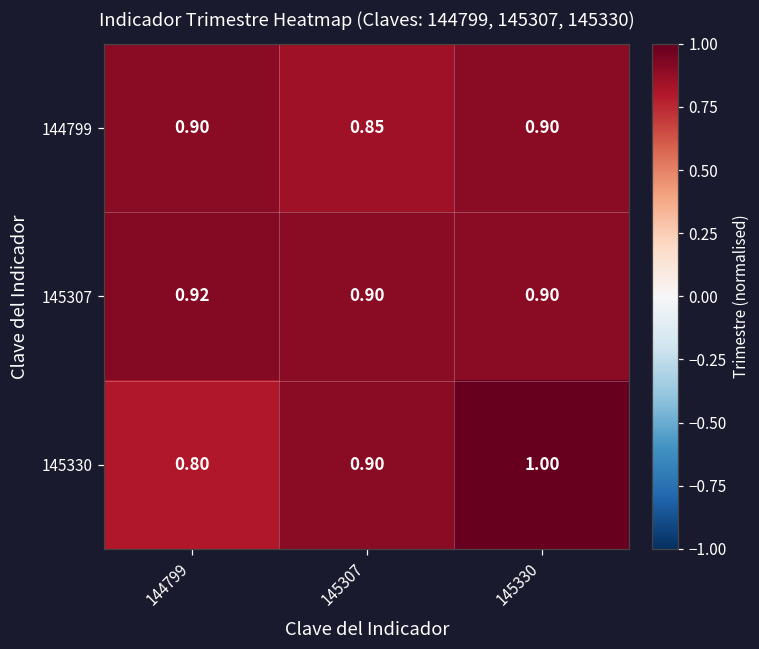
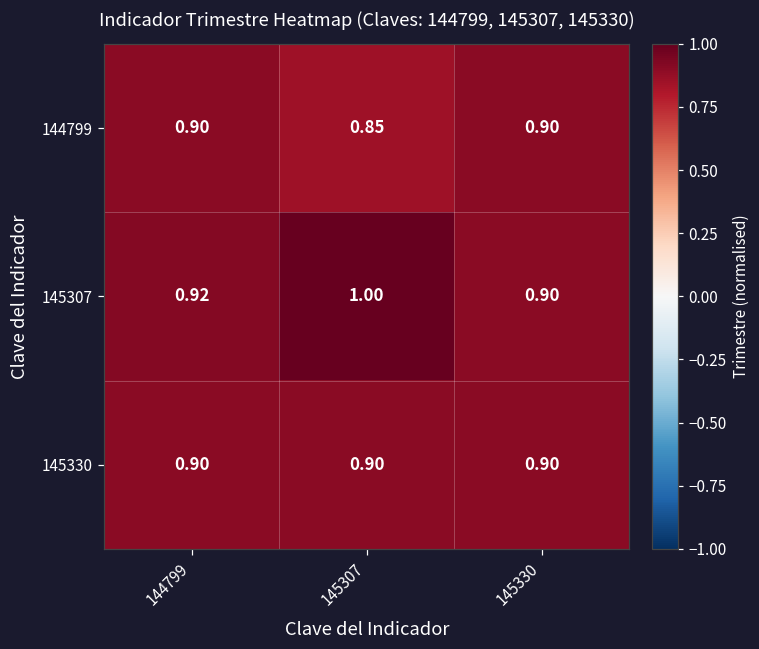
  {
    "144799": {
      "144799": 0.90,
      "145307": 0.85,
      "145330": 0.90
    },
    "145307": {
      "144799": 0.92,
-     "145307": 0.90,
+     "145307": 1.00,
      "145330": 0.90
    },
    "145330": {
-     "144799": 0.80,
+     "144799": 0.90,
      "145307": 0.90,
-     "145330": 1.00
+     "145330": 0.90
    }
  }
